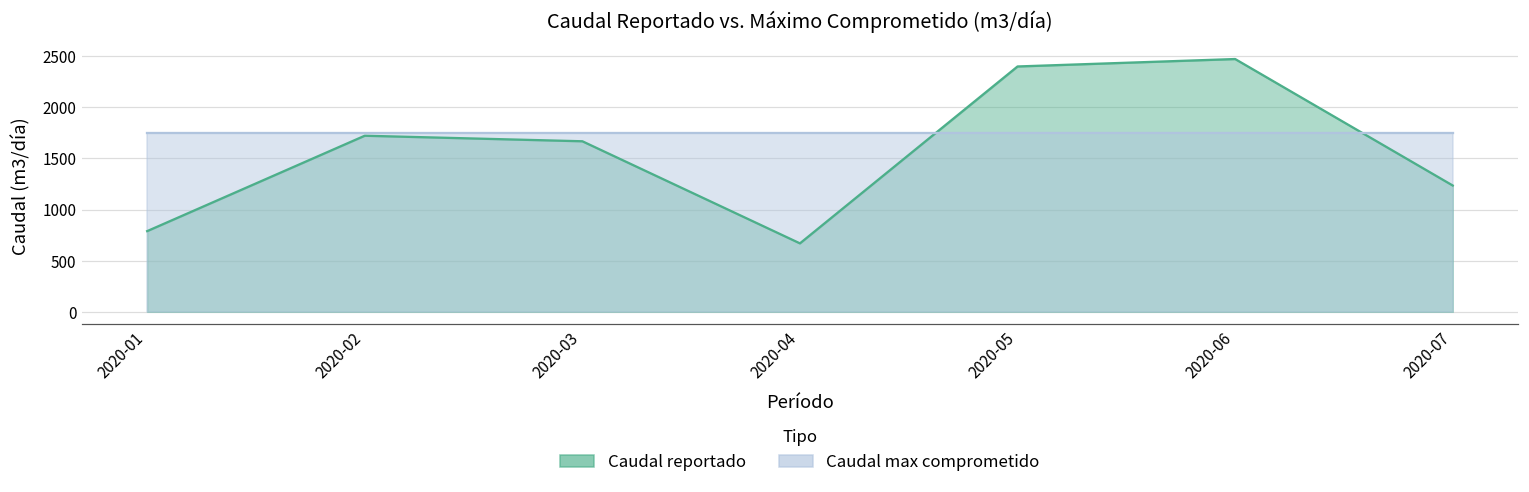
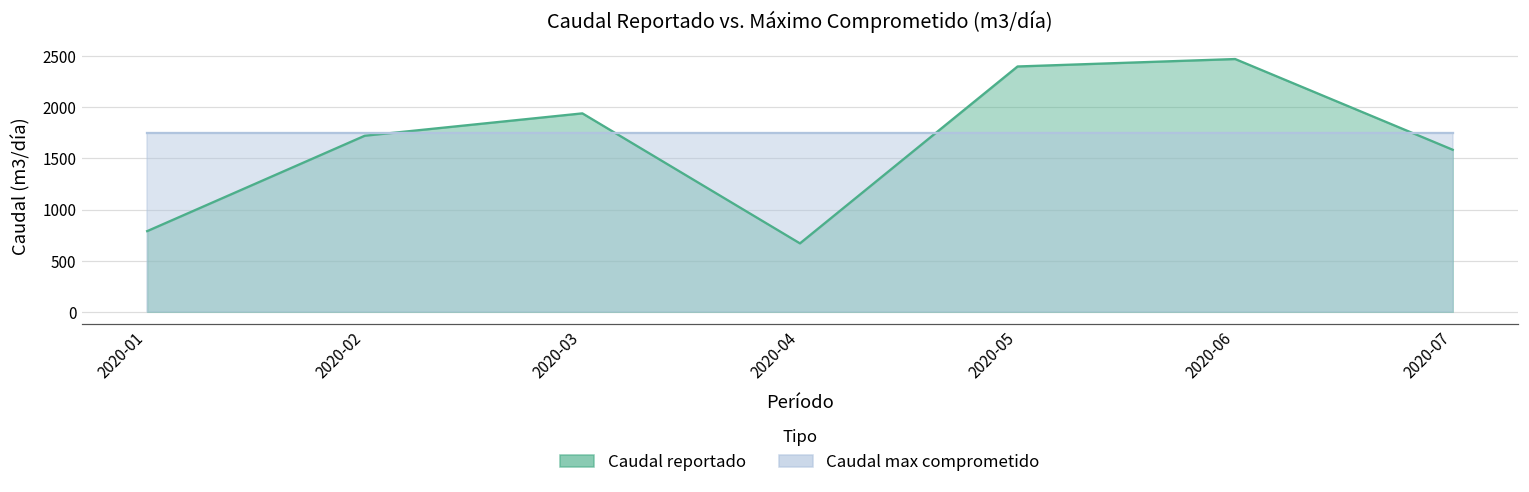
  {
    "Caudal reportado": {
      "2020-01": 800,
      "2020-02": 1700,
-     "2020-03": 1700,
+     "2020-03": 1900,
      "2020-04": 700,
      "2020-05": 2400,
      "2020-06": 2500,
-     "2020-07": 1200
+     "2020-07": 1600
    },
    "Caudal max comprometido": {
      "2020-01": 1800,
      "2020-02": 1800,
      "2020-03": 1800,
      "2020-04": 1800,
      "2020-05": 1800,
      "2020-06": 1800,
      "2020-07": 1800
    }
  }
